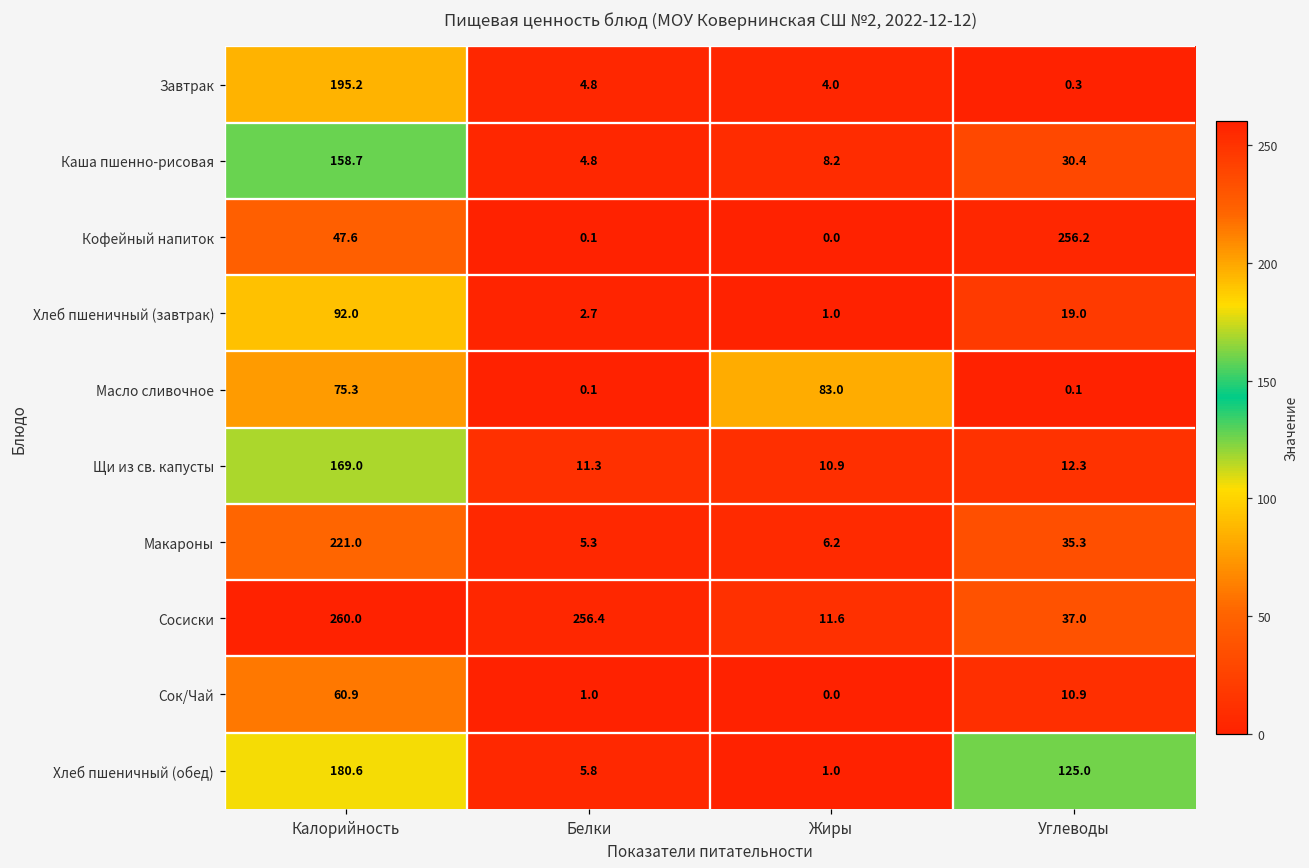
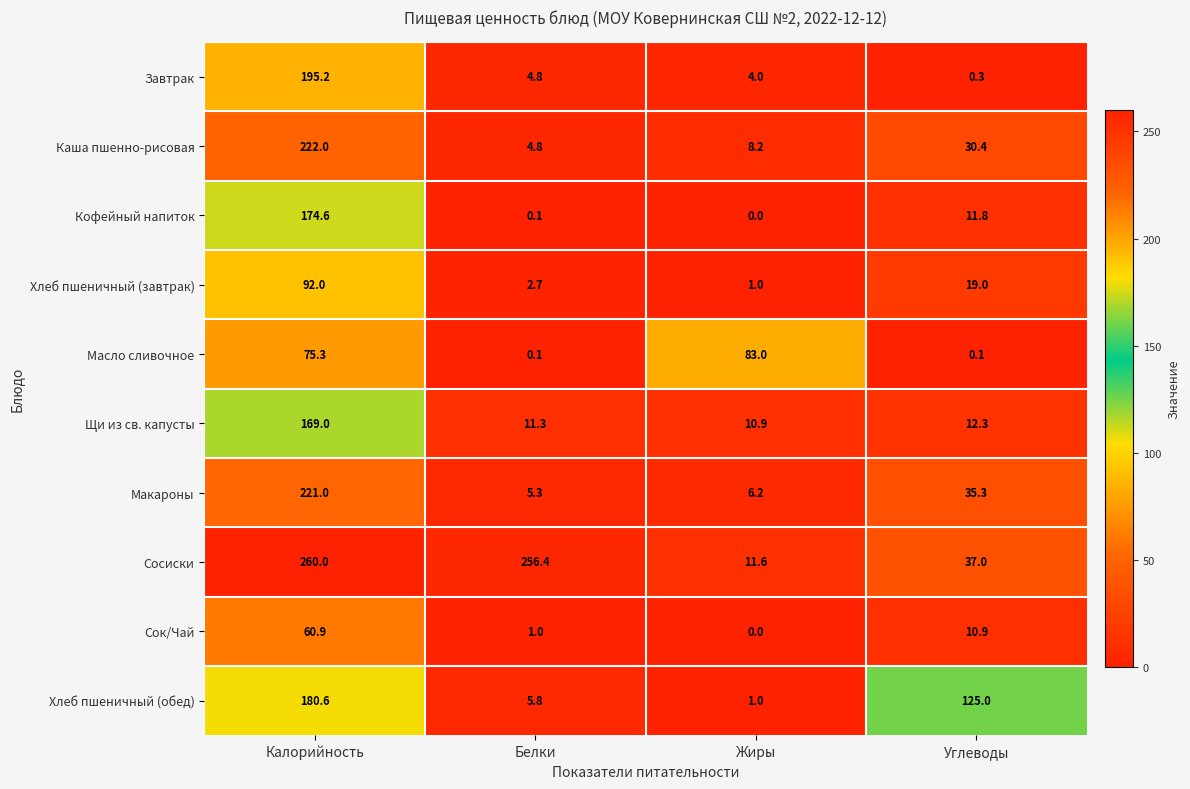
  {
    "Завтрак": {
      "Калорийность": 195.2,
      "Белки": 4.8,
      "Жиры": 4.0,
      "Углеводы": 0.3
    },
    "Каша пшенно-рисовая": {
-     "Калорийность": 158.7,
+     "Калорийность": 222.0,
      "Белки": 4.8,
      "Жиры": 8.2,
      "Углеводы": 30.4
    },
    "Кофейный напиток": {
-     "Калорийность": 47.6,
+     "Калорийность": 174.6,
      "Белки": 0.1,
      "Жиры": 0.0,
-     "Углеводы": 256.2
+     "Углеводы": 11.8
    },
    "Хлеб пшеничный (завтрак)": {
      "Калорийность": 92.0,
      "Белки": 2.7,
      "Жиры": 1.0,
      "Углеводы": 19.0
    },
    "Масло сливочное": {
      "Калорийность": 75.3,
      "Белки": 0.1,
      "Жиры": 83.0,
      "Углеводы": 0.1
    },
    "Щи из св. капусты": {
      "Калорийность": 169.0,
      "Белки": 11.3,
      "Жиры": 10.9,
      "Углеводы": 12.3
    },
    "Макароны": {
      "Калорийность": 221.0,
      "Белки": 5.3,
      "Жиры": 6.2,
      "Углеводы": 35.3
    },
    "Сосиски": {
      "Калорийность": 260.0,
      "Белки": 256.4,
      "Жиры": 11.6,
      "Углеводы": 37.0
    },
    "Сок/Чай": {
      "Калорийность": 60.9,
      "Белки": 1.0,
      "Жиры": 0.0,
      "Углеводы": 10.9
    },
    "Хлеб пшеничный (обед)": {
      "Калорийность": 180.6,
      "Белки": 5.8,
      "Жиры": 1.0,
      "Углеводы": 125.0
    }
  }
